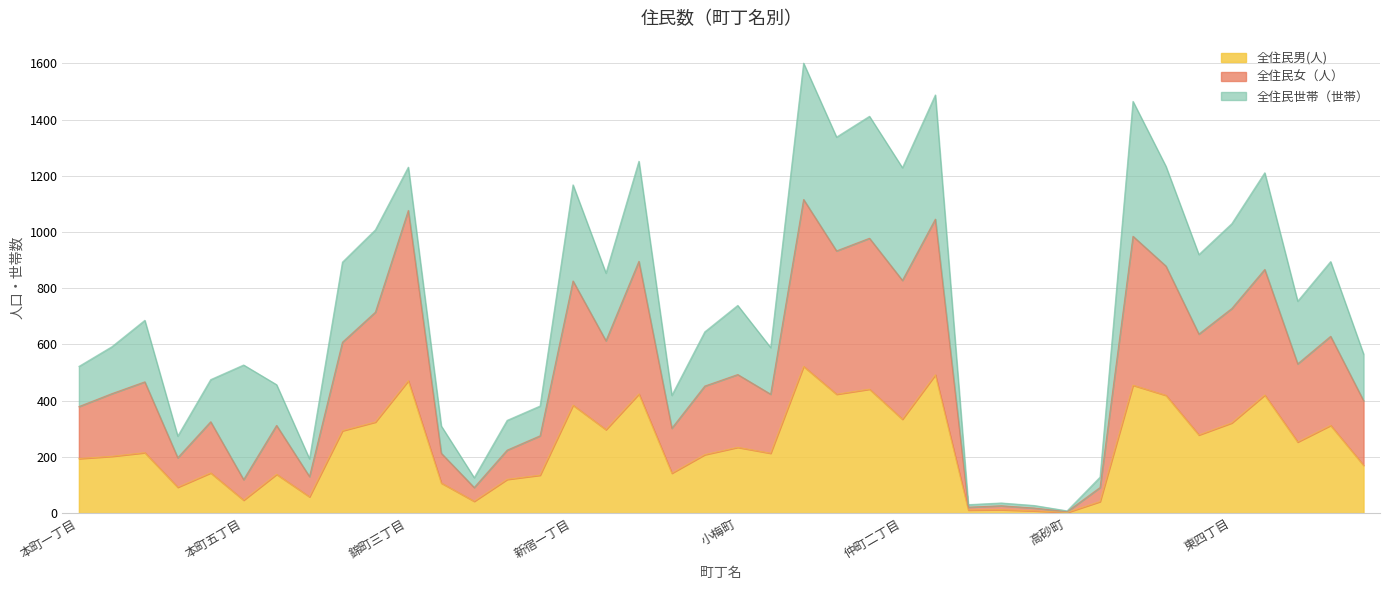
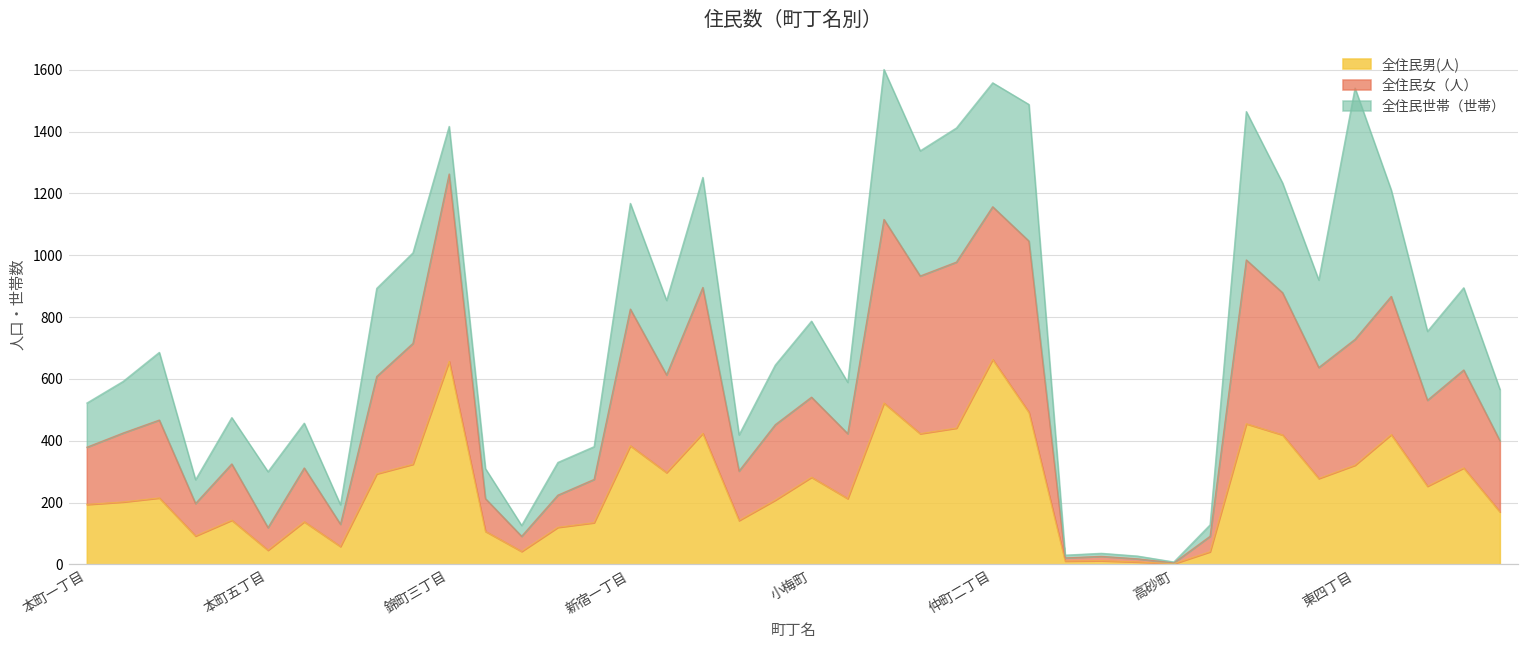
  {
    "全住民男(人)": {
      "本町一丁目": 190,
      "本町五丁目": 50,
-     "錦町三丁目": 470,
+     "錦町三丁目": 660,
      "新宿一丁目": 380,
-     "小梅町": 230,
-     "仲町二丁目": 330,
+     "小梅町": 280,
+     "仲町二丁目": 660,
      "東四丁目": 320
    },
    "全住民女（人）": {
      "本町一丁目": 190,
      "本町五丁目": 70,
      "錦町三丁目": 610,
      "新宿一丁目": 440,
      "小梅町": 260,
      "仲町二丁目": 490,
      "東四丁目": 410
    },
    "全住民世帯（世帯）": {
      "本町一丁目": 140,
-     "本町五丁目": 410,
+     "本町五丁目": 180,
      "錦町三丁目": 150,
      "新宿一丁目": 340,
      "小梅町": 250,
      "仲町二丁目": 400,
-     "東四丁目": 300
+     "東四丁目": 810
    }
  }
